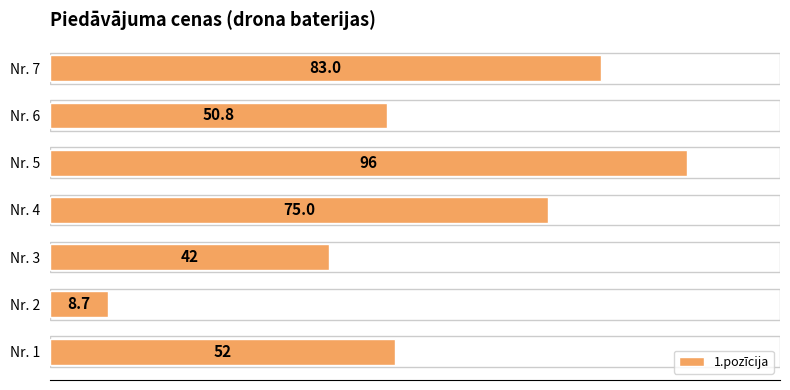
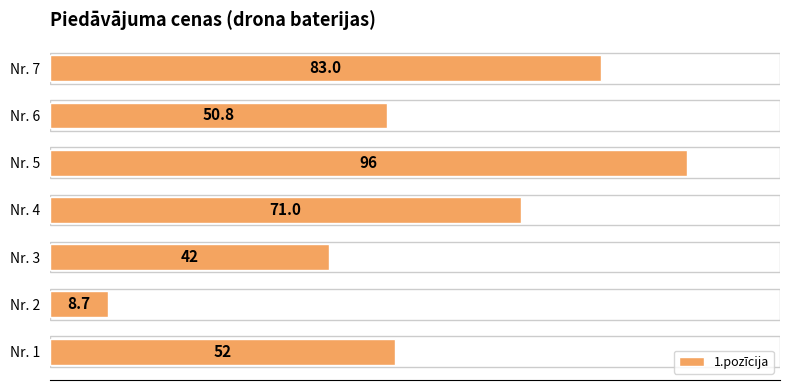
  {
    "Nr. 7": 83.0,
    "Nr. 6": 50.8,
    "Nr. 5": 96,
-   "Nr. 4": 75.0,
+   "Nr. 4": 71.0,
    "Nr. 3": 42,
    "Nr. 2": 8.7,
    "Nr. 1": 52
  }
